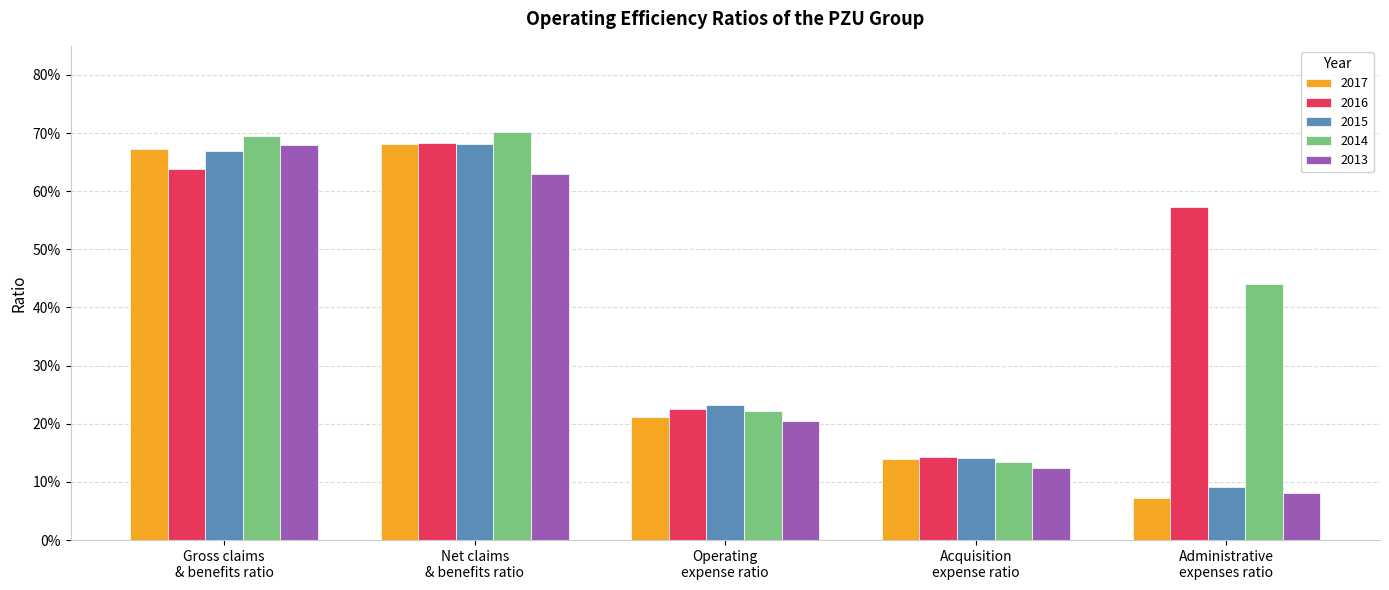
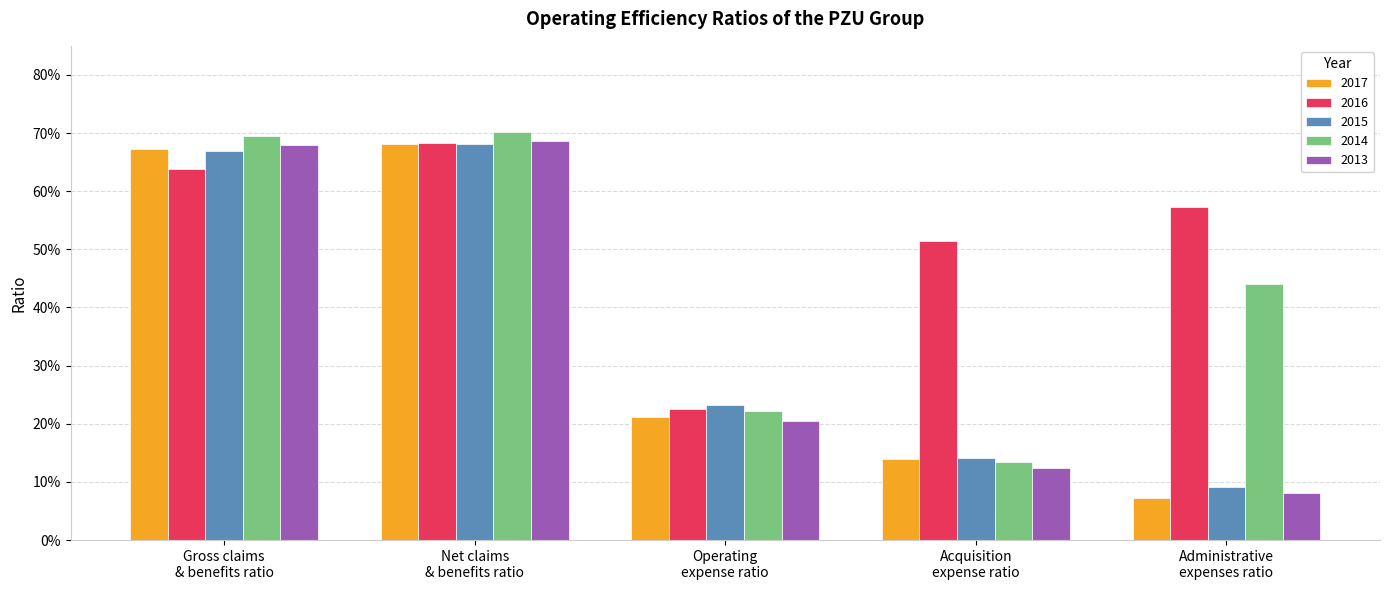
  {
    "2017": {
      "Gross claims & benefits ratio": "67%",
      "Net claims & benefits ratio": "68%",
      "Operating expense ratio": "21%",
      "Acquisition expense ratio": "14%",
      "Administrative expenses ratio": "7%"
    },
    "2016": {
      "Gross claims & benefits ratio": "64%",
      "Net claims & benefits ratio": "68%",
      "Operating expense ratio": "23%",
-     "Acquisition expense ratio": "14%",
+     "Acquisition expense ratio": "51%",
      "Administrative expenses ratio": "57%"
    },
    "2015": {
      "Gross claims & benefits ratio": "67%",
      "Net claims & benefits ratio": "68%",
      "Operating expense ratio": "23%",
      "Acquisition expense ratio": "14%",
      "Administrative expenses ratio": "9%"
    },
    "2014": {
      "Gross claims & benefits ratio": "69%",
      "Net claims & benefits ratio": "70%",
      "Operating expense ratio": "22%",
      "Acquisition expense ratio": "13%",
      "Administrative expenses ratio": "44%"
    },
    "2013": {
      "Gross claims & benefits ratio": "68%",
-     "Net claims & benefits ratio": "63%",
+     "Net claims & benefits ratio": "69%",
      "Operating expense ratio": "20%",
      "Acquisition expense ratio": "12%",
      "Administrative expenses ratio": "8%"
    }
  }
